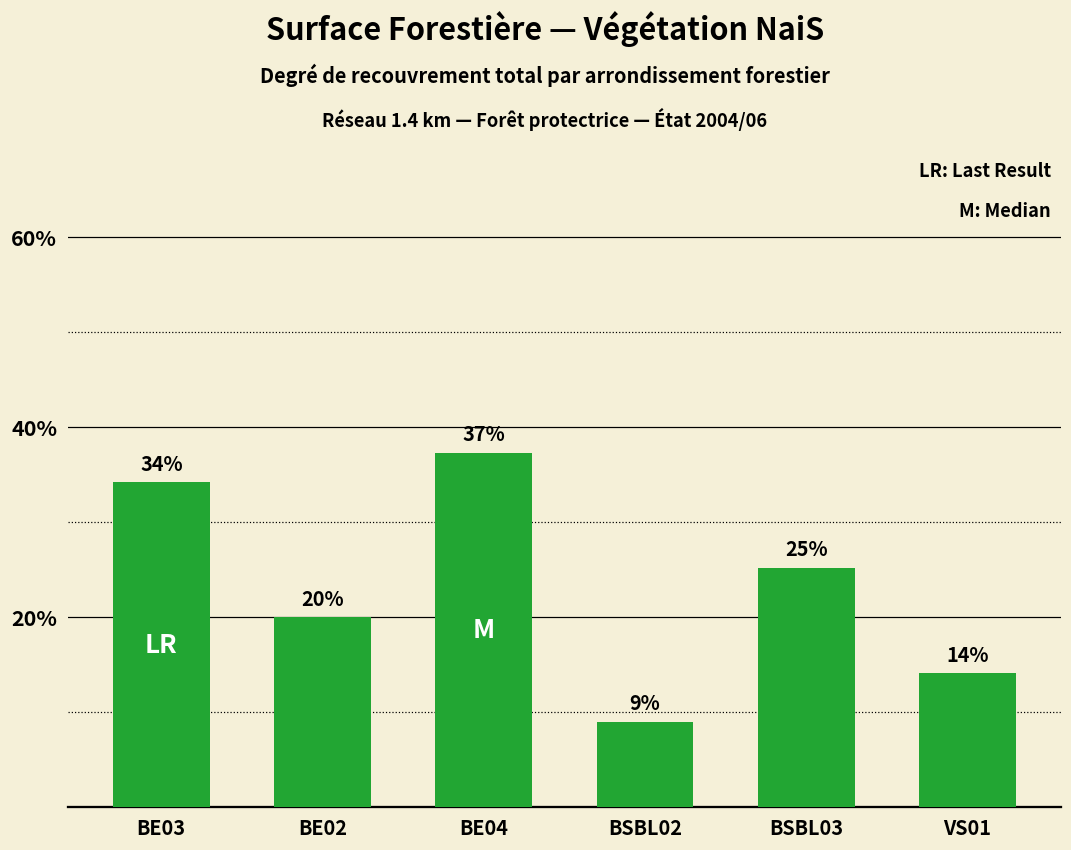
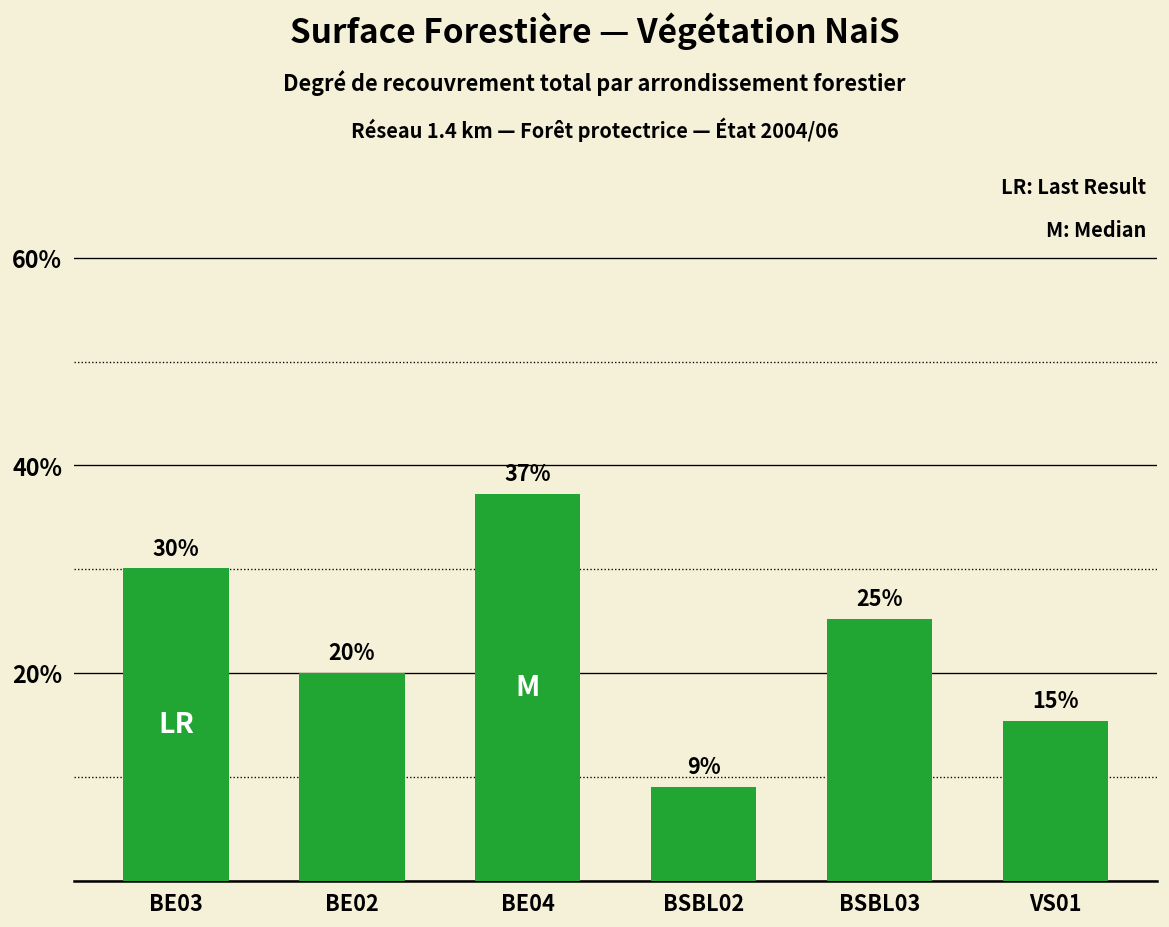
  {
-   "BE03": "34%",
+   "BE03": "30%",
    "BE02": "20%",
    "BE04": "37%",
    "BSBL02": "9%",
    "BSBL03": "25%",
-   "VS01": "14%"
+   "VS01": "15%"
  }
